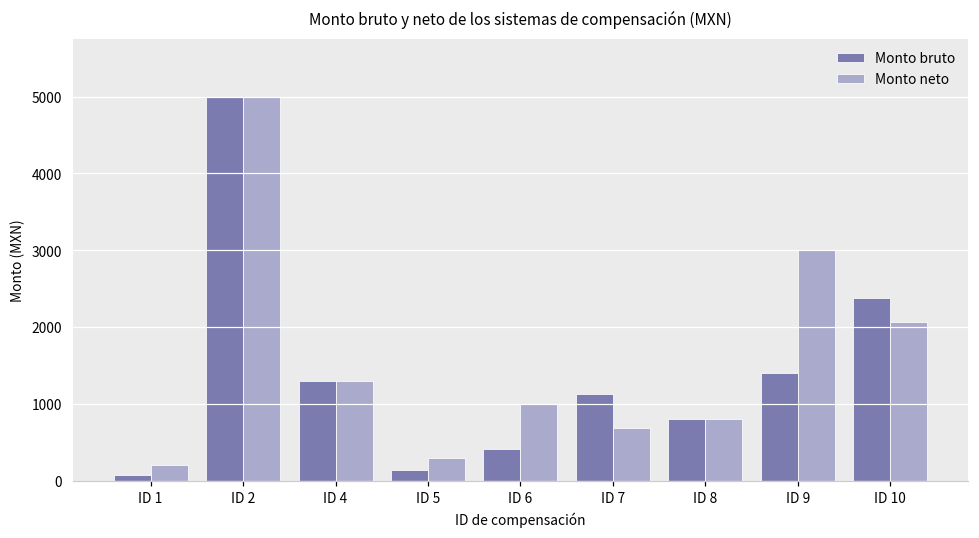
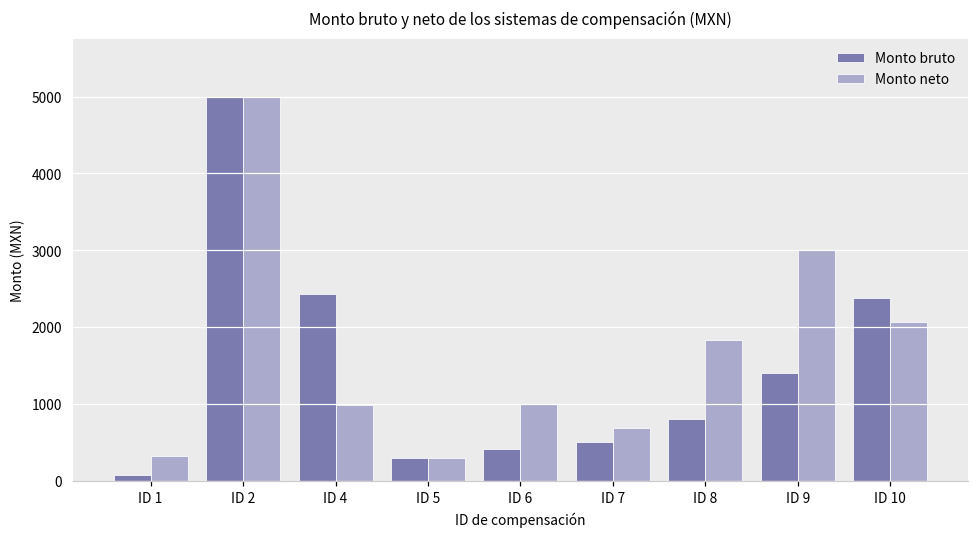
  {
    "Monto bruto": {
      "ID 1": 100,
      "ID 2": 5000,
-     "ID 4": 1300,
-     "ID 5": 100,
+     "ID 4": 2400,
+     "ID 5": 300,
      "ID 6": 400,
-     "ID 7": 1100,
+     "ID 7": 500,
      "ID 8": 800,
      "ID 9": 1400,
      "ID 10": 2400
    },
    "Monto neto": {
-     "ID 1": 200,
+     "ID 1": 300,
      "ID 2": 5000,
-     "ID 4": 1300,
+     "ID 4": 1000,
      "ID 5": 300,
      "ID 6": 1000,
      "ID 7": 700,
-     "ID 8": 800,
+     "ID 8": 1800,
      "ID 9": 3000,
      "ID 10": 2100
    }
  }
